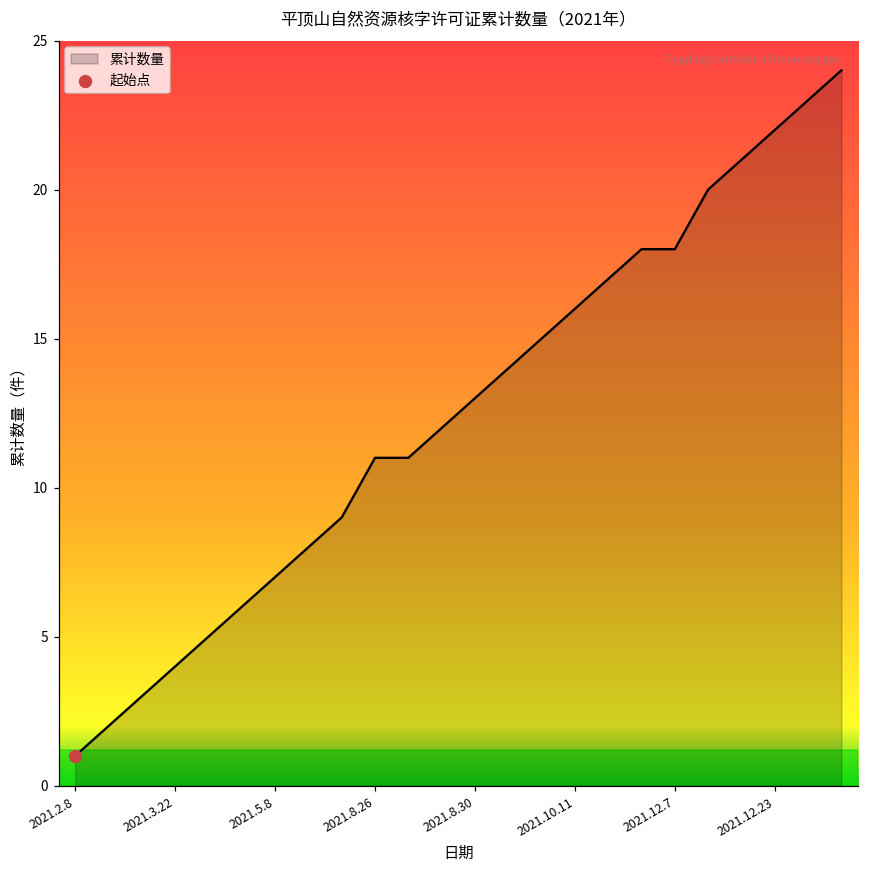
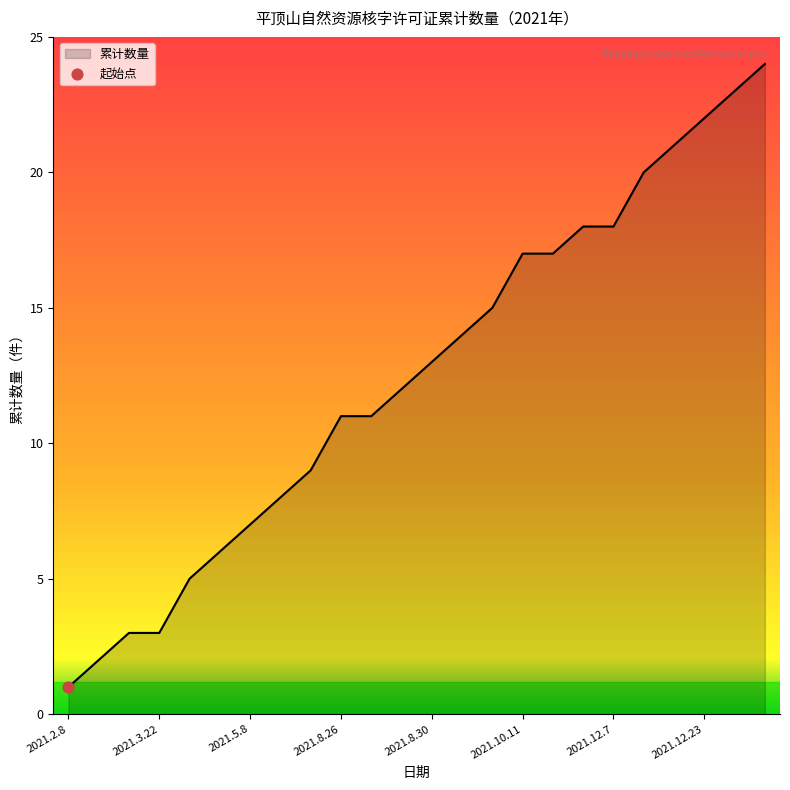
  {
    "累计数量": {
-     "2021.3.22": 4,
+     "2021.3.22": 3,
      "2021.8.26": 11,
-     "2021.10.11": 16,
+     "2021.10.11": 17,
      "2021.12.7": 18,
      "2021.12.23": 22
    }
  }
